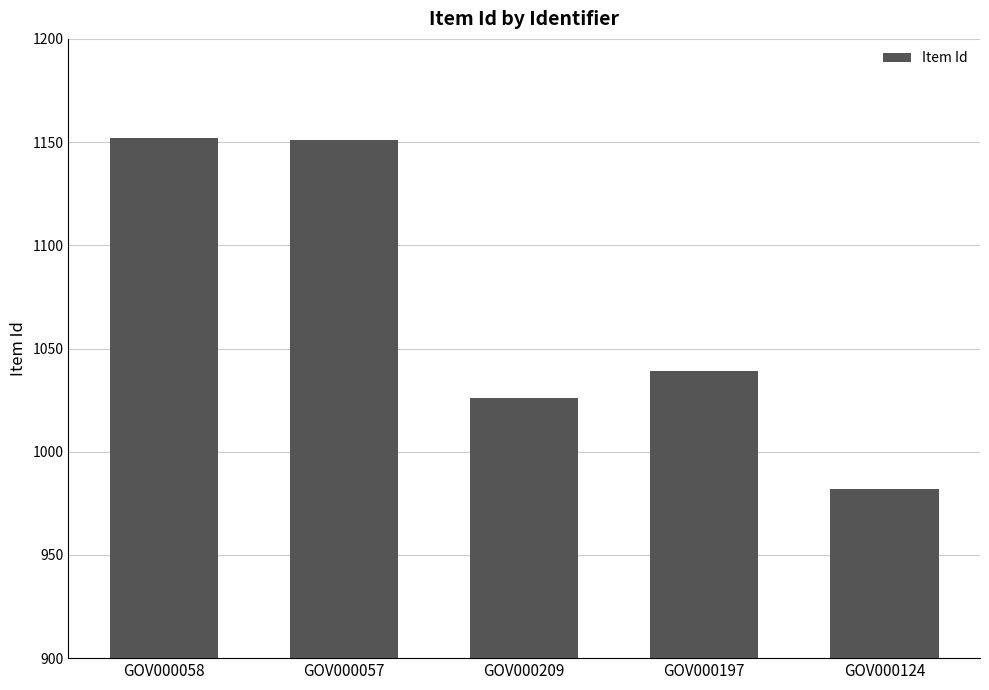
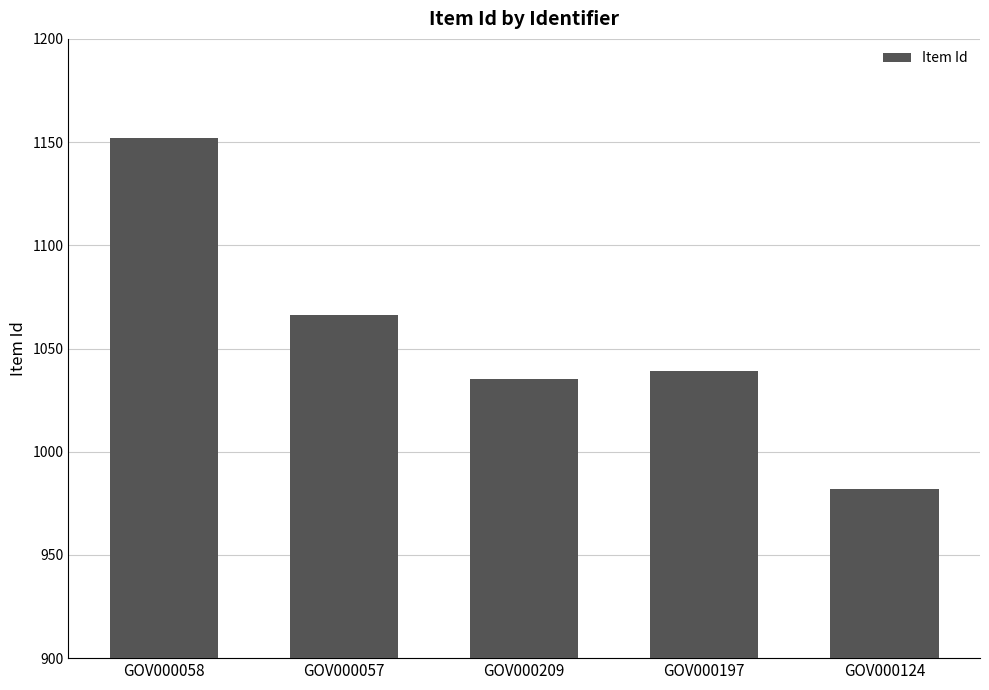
  {
    "GOV000058": 1152,
-   "GOV000057": 1151,
-   "GOV000209": 1026,
+   "GOV000057": 1066,
+   "GOV000209": 1035,
    "GOV000197": 1039,
    "GOV000124": 982
  }
